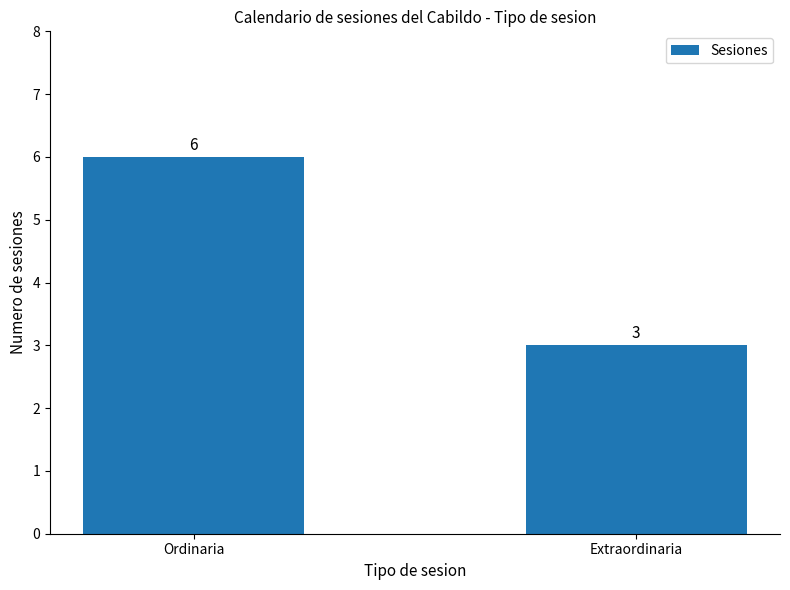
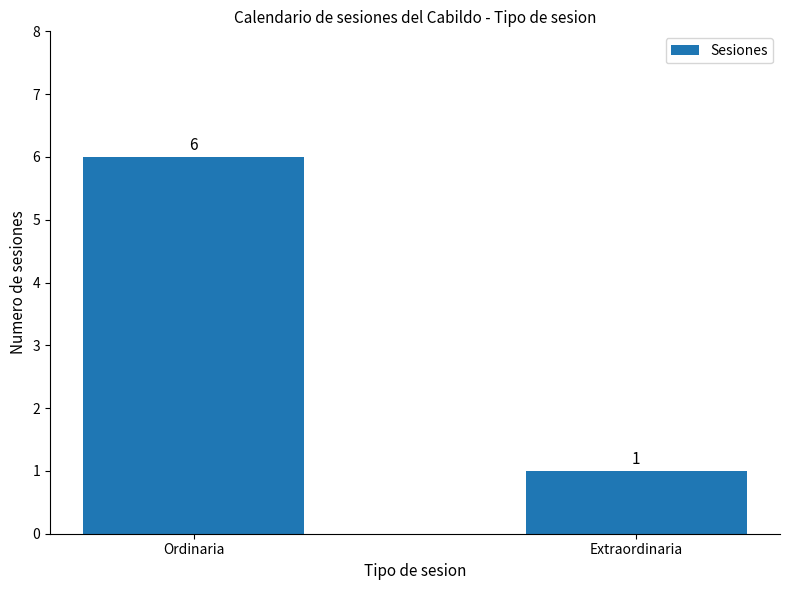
  {
    "Ordinaria": 6,
-   "Extraordinaria": 3
+   "Extraordinaria": 1
  }
